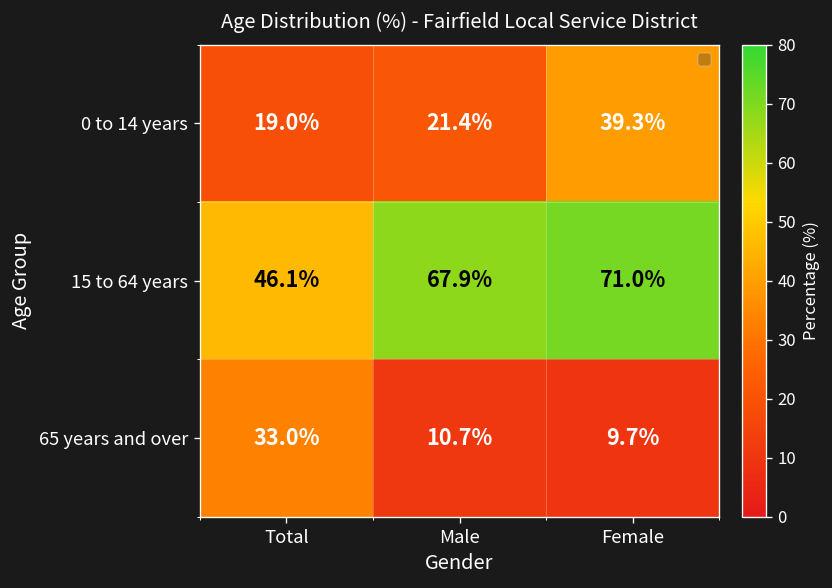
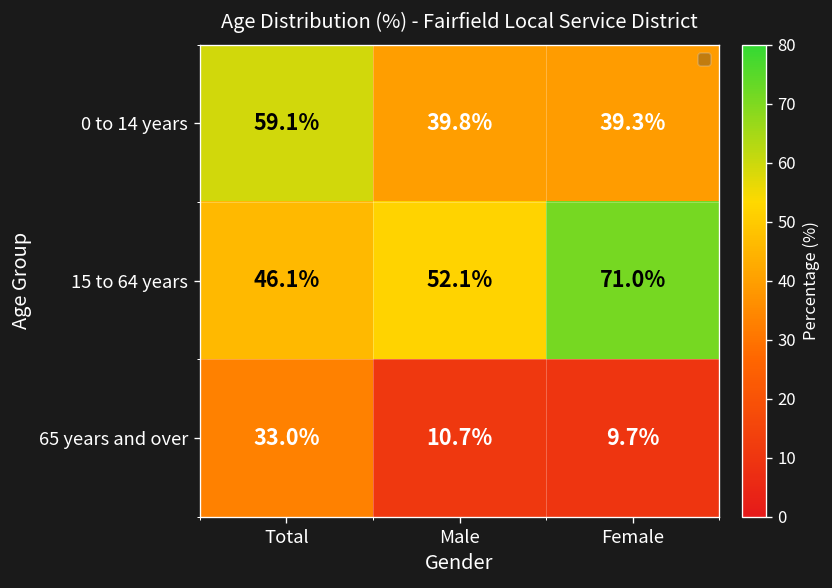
  {
    "0 to 14 years": {
-     "Total": "19.0%",
-     "Male": "21.4%",
+     "Total": "59.1%",
+     "Male": "39.8%",
      "Female": "39.3%"
    },
    "15 to 64 years": {
      "Total": "46.1%",
-     "Male": "67.9%",
+     "Male": "52.1%",
      "Female": "71.0%"
    },
    "65 years and over": {
      "Total": "33.0%",
      "Male": "10.7%",
      "Female": "9.7%"
    }
  }
